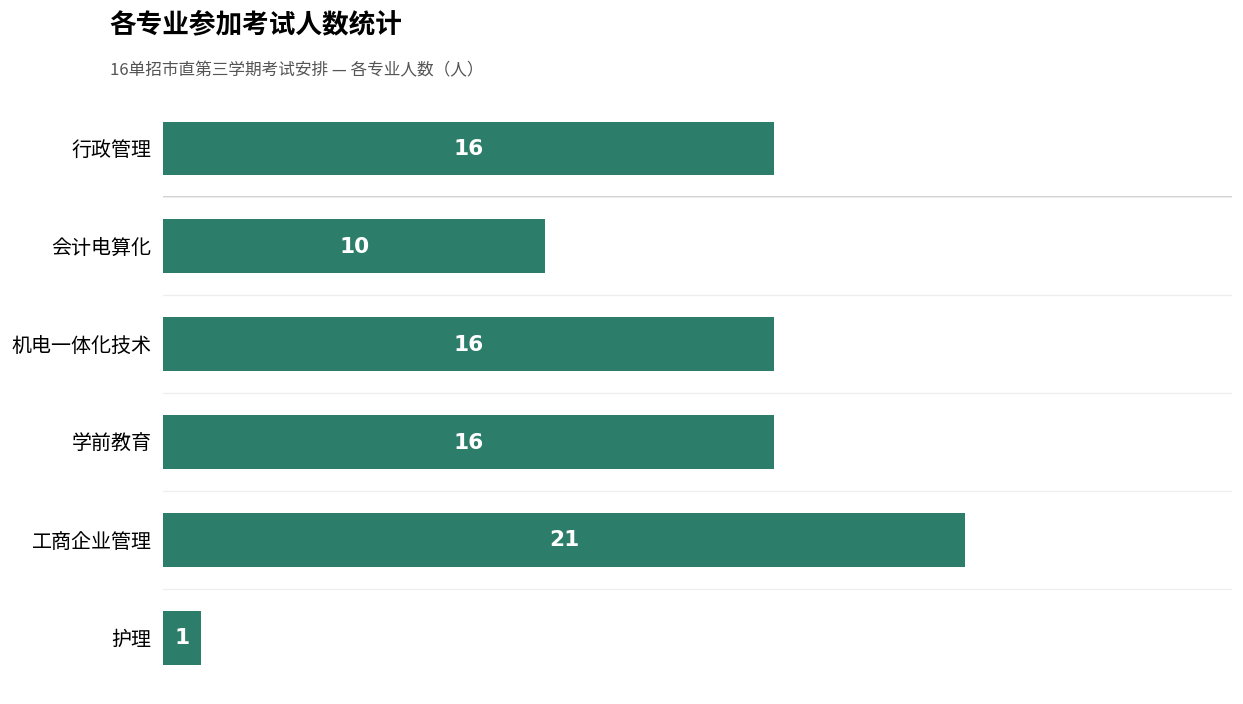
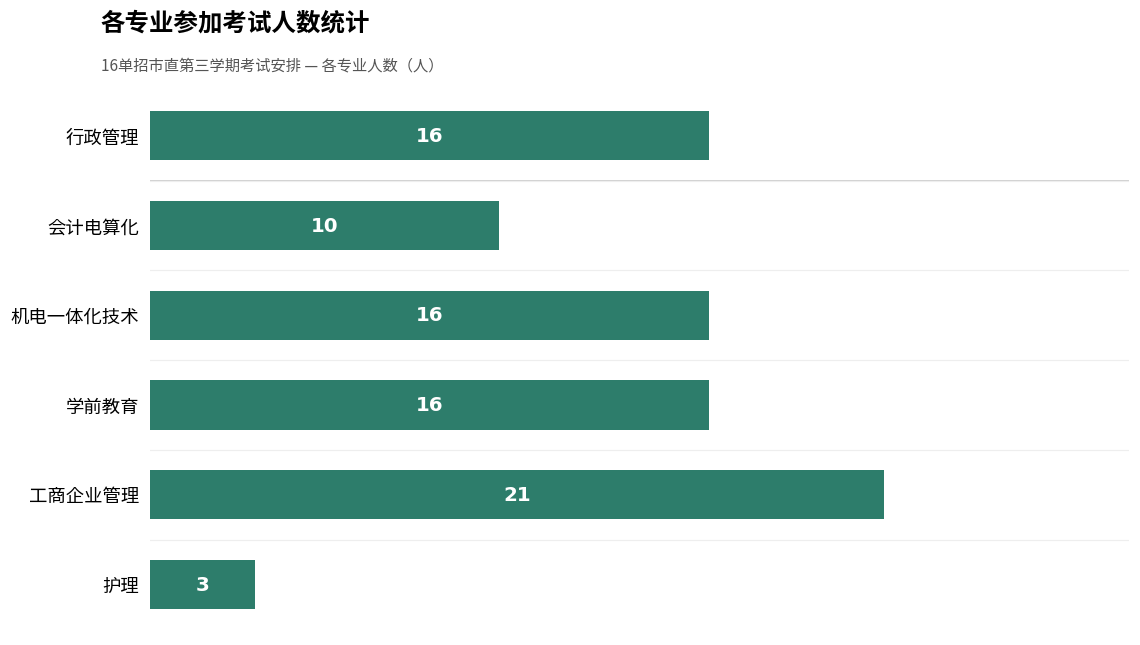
  {
    "行政管理": 16,
    "会计电算化": 10,
    "机电一体化技术": 16,
    "学前教育": 16,
    "工商企业管理": 21,
-   "护理": 1
+   "护理": 3
  }
